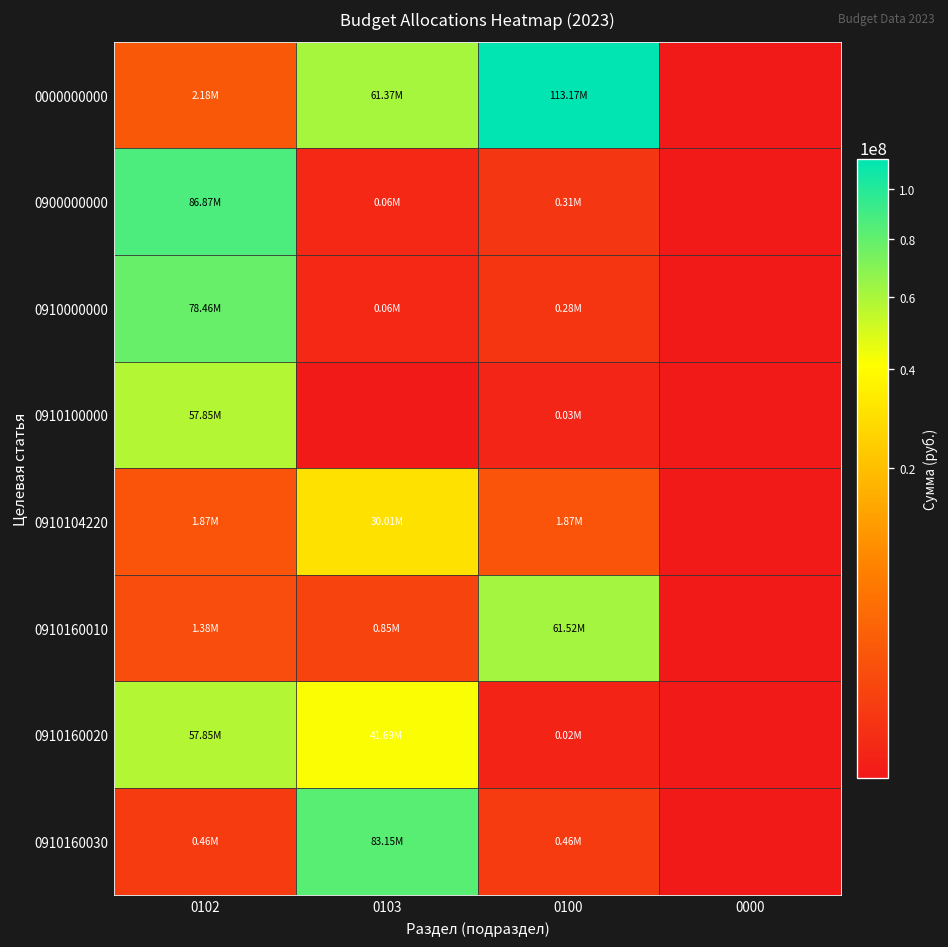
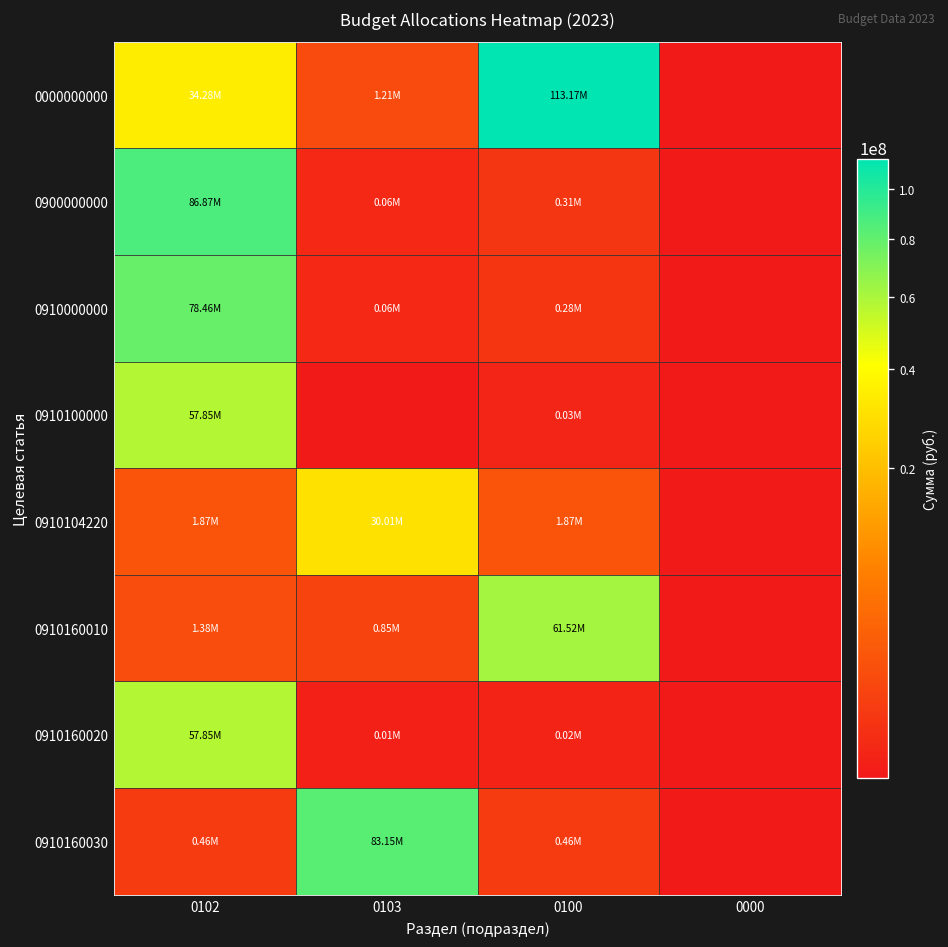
  {
    "0000000000": {
-     "0102": "2.18M",
-     "0103": "61.37M",
+     "0102": "34.28M",
+     "0103": "1.21M",
      "0100": "113.17M"
    },
    "0900000000": {
      "0102": "86.87M",
      "0103": "0.06M",
      "0100": "0.31M"
    },
    "0910000000": {
      "0102": "78.46M",
      "0103": "0.06M",
      "0100": "0.28M"
    },
    "0910100000": {
      "0102": "57.85M",
      "0100": "0.03M"
    },
    "0910104220": {
      "0102": "1.87M",
      "0103": "30.01M",
      "0100": "1.87M"
    },
    "0910160010": {
      "0102": "1.38M",
      "0103": "0.85M",
      "0100": "61.52M"
    },
    "0910160020": {
      "0102": "57.85M",
-     "0103": "41.69M",
+     "0103": "0.01M",
      "0100": "0.02M"
    },
    "0910160030": {
      "0102": "0.46M",
      "0103": "83.15M",
      "0100": "0.46M"
    }
  }
